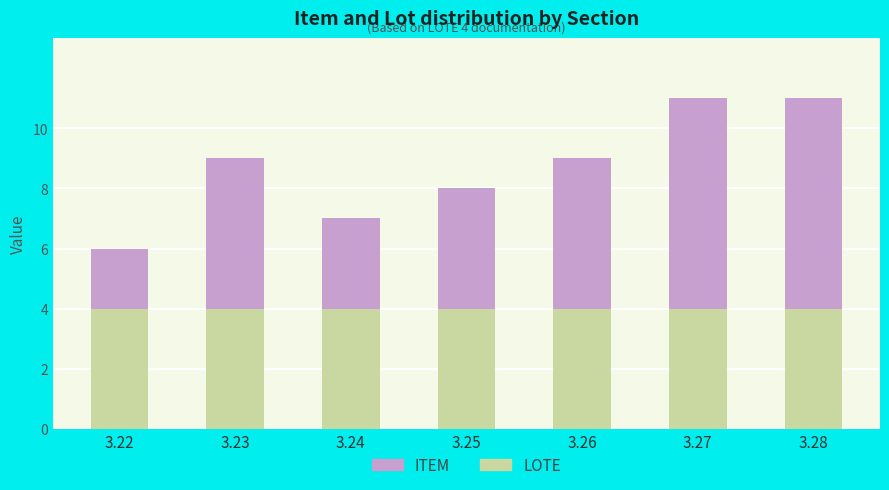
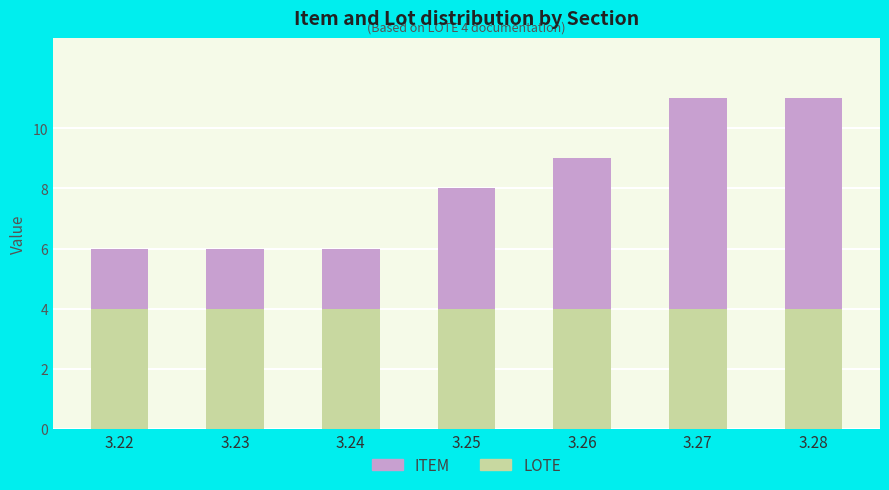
  {
    "LOTE": {
      "3.22": 4,
      "3.23": 4,
      "3.24": 4,
      "3.25": 4,
      "3.26": 4,
      "3.27": 4,
      "3.28": 4
    },
    "ITEM": {
      "3.22": 2,
-     "3.23": 5,
-     "3.24": 3,
+     "3.23": 2,
+     "3.24": 2,
      "3.25": 4,
      "3.26": 5,
      "3.27": 7,
      "3.28": 7
    }
  }
